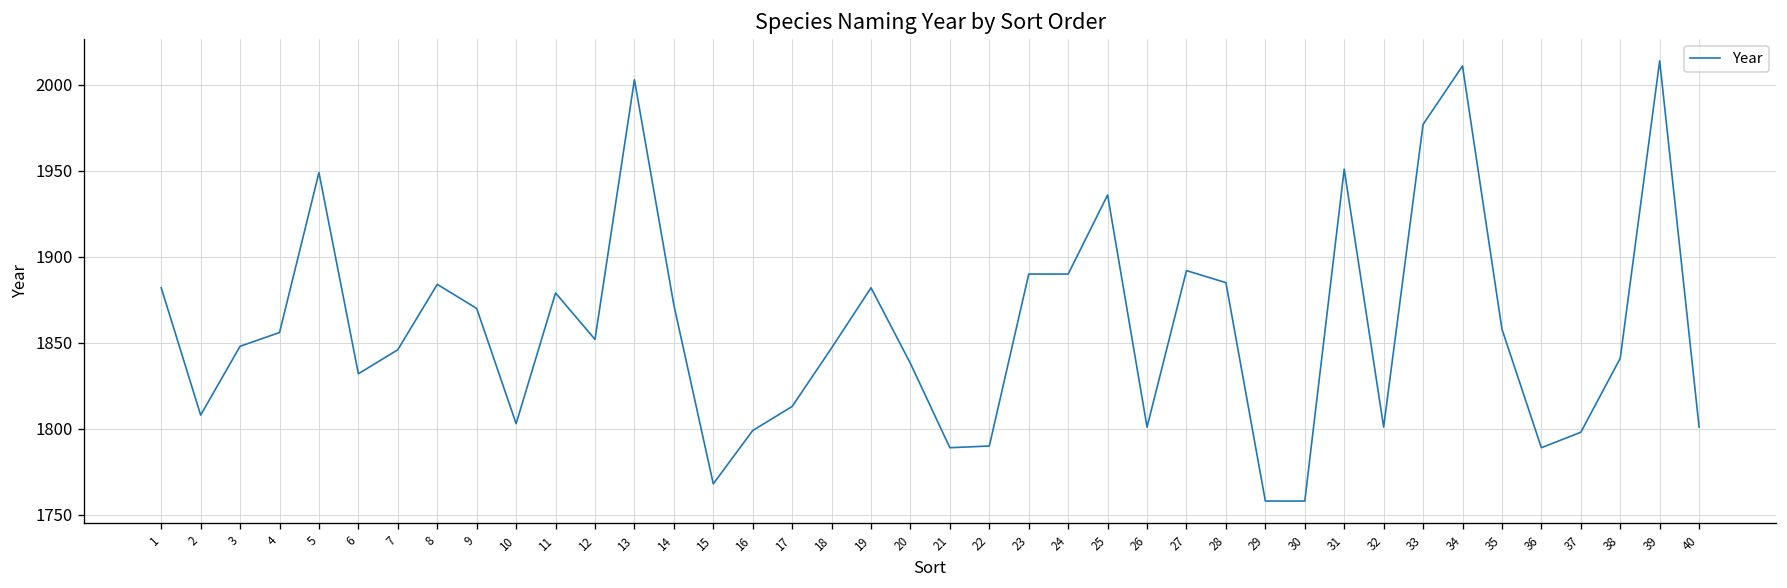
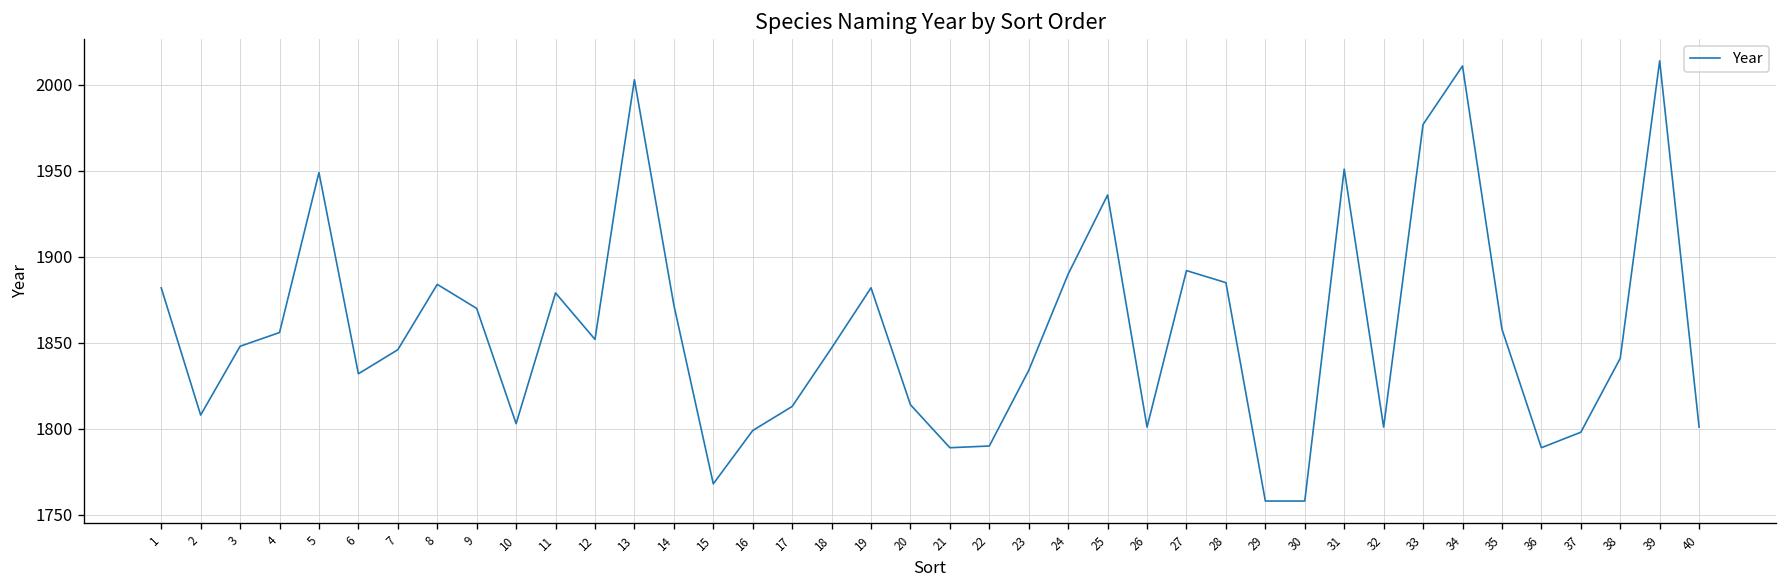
  {
    "1": 1882,
    "2": 1808,
    "3": 1848,
    "4": 1856,
    "5": 1949,
    "6": 1832,
    "7": 1846,
    "8": 1884,
    "9": 1870,
    "10": 1803,
    "11": 1879,
    "12": 1852,
    "13": 2003,
    "14": 1872,
    "15": 1768,
    "16": 1799,
    "17": 1813,
    "18": 1847,
    "19": 1882,
-   "20": 1838,
+   "20": 1814,
    "21": 1789,
    "22": 1790,
-   "23": 1890,
+   "23": 1834,
    "24": 1890,
    "25": 1936,
    "26": 1801,
    "27": 1892,
    "28": 1885,
    "29": 1758,
    "30": 1758,
    "31": 1951,
    "32": 1801,
    "33": 1977,
    "34": 2011,
    "35": 1858,
    "36": 1789,
    "37": 1798,
    "38": 1841,
    "39": 2014,
    "40": 1801
  }
